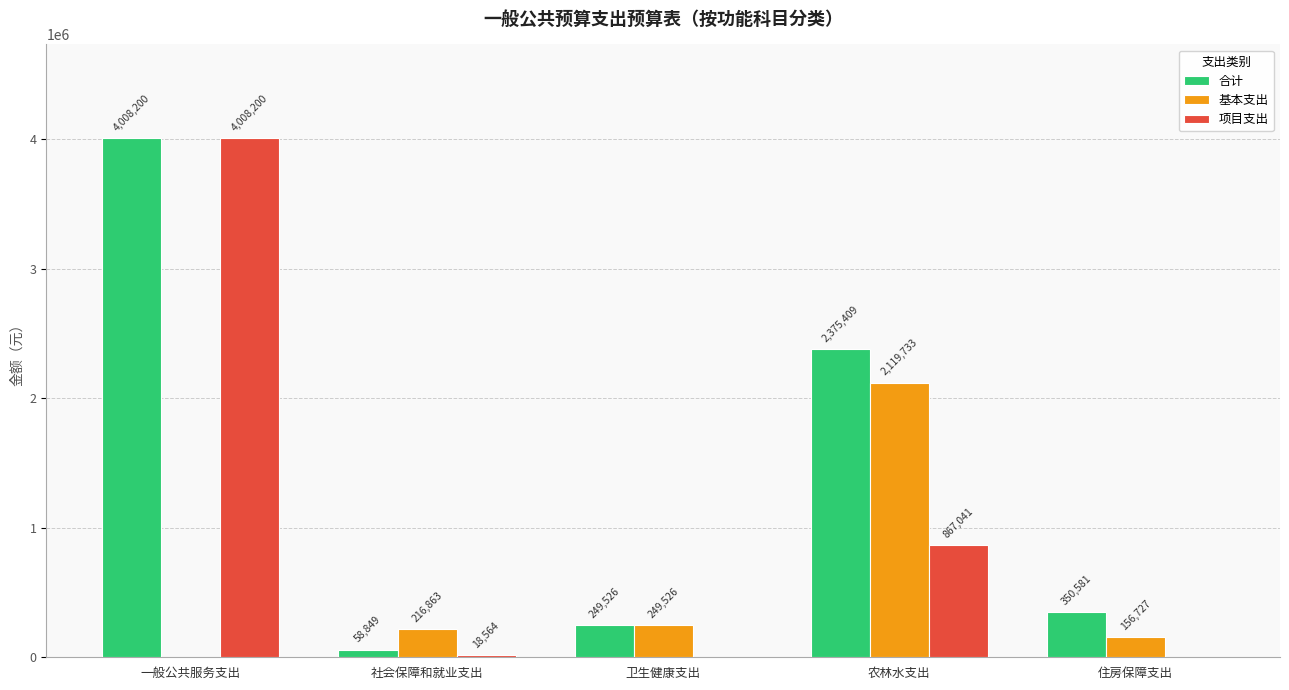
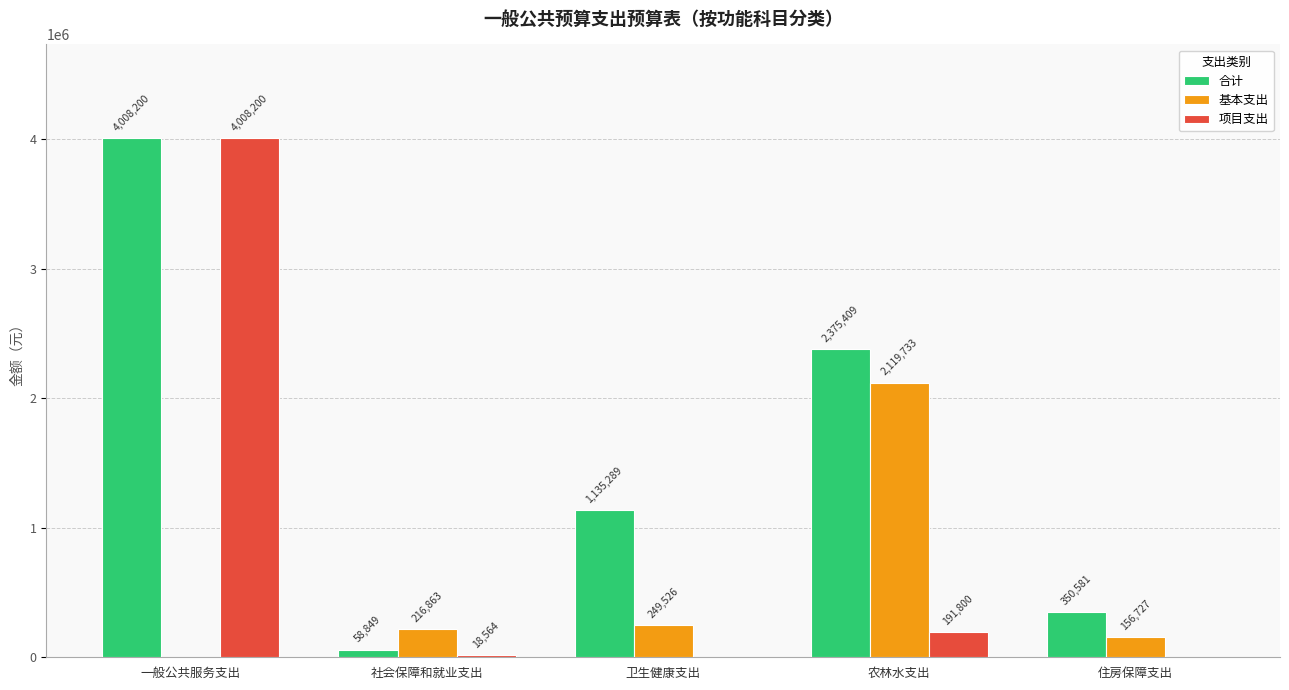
  {
    "合计": {
      "一般公共服务支出": "4,008,200",
      "社会保障和就业支出": "58,849",
-     "卫生健康支出": "249,526",
+     "卫生健康支出": "1,135,289",
      "农林水支出": "2,375,409",
      "住房保障支出": "350,581"
    },
    "基本支出": {
      "社会保障和就业支出": "216,863",
      "卫生健康支出": "249,526",
      "农林水支出": "2,119,733",
      "住房保障支出": "156,727"
    },
    "项目支出": {
      "一般公共服务支出": "4,008,200",
      "社会保障和就业支出": "18,564",
-     "农林水支出": "867,041"
+     "农林水支出": "191,800"
    }
  }
